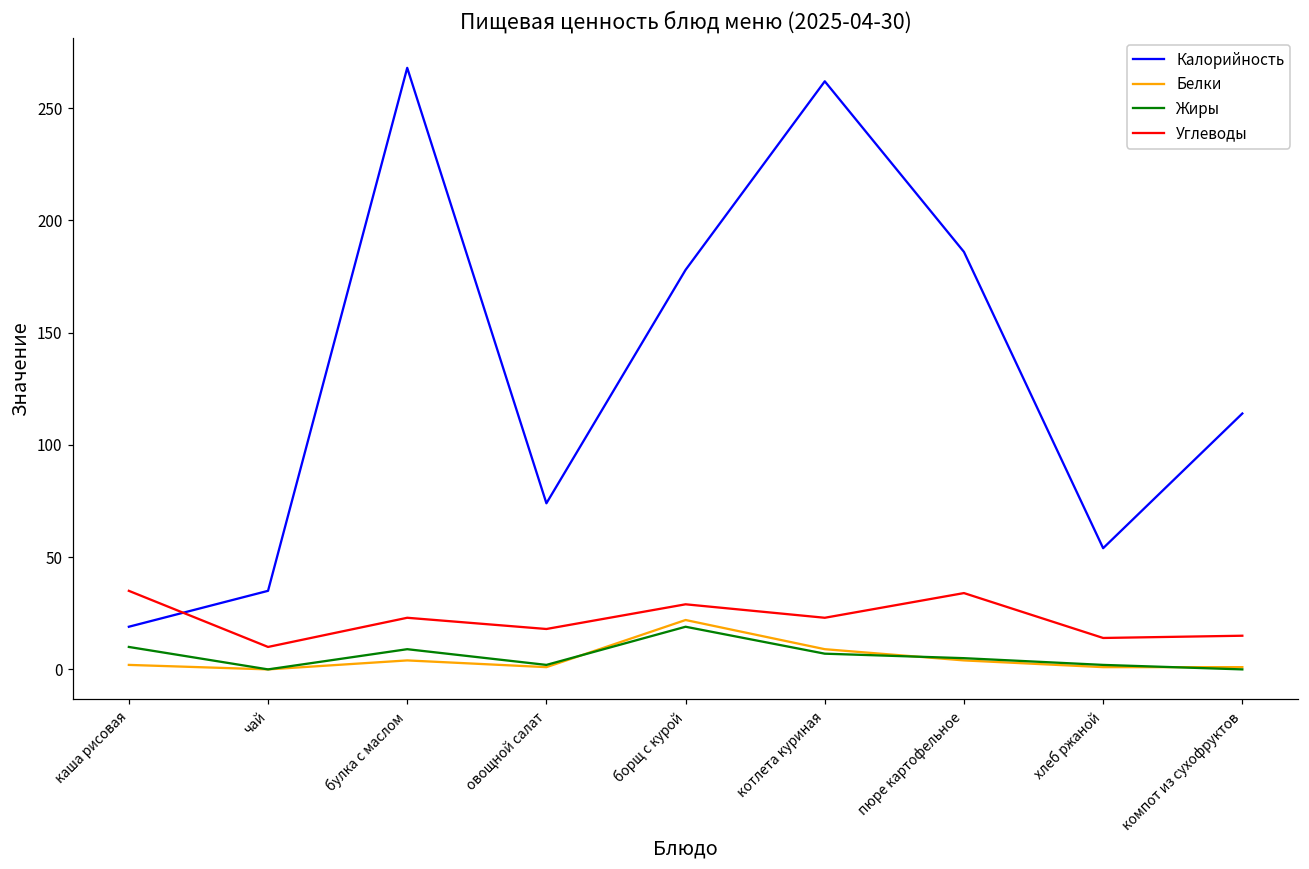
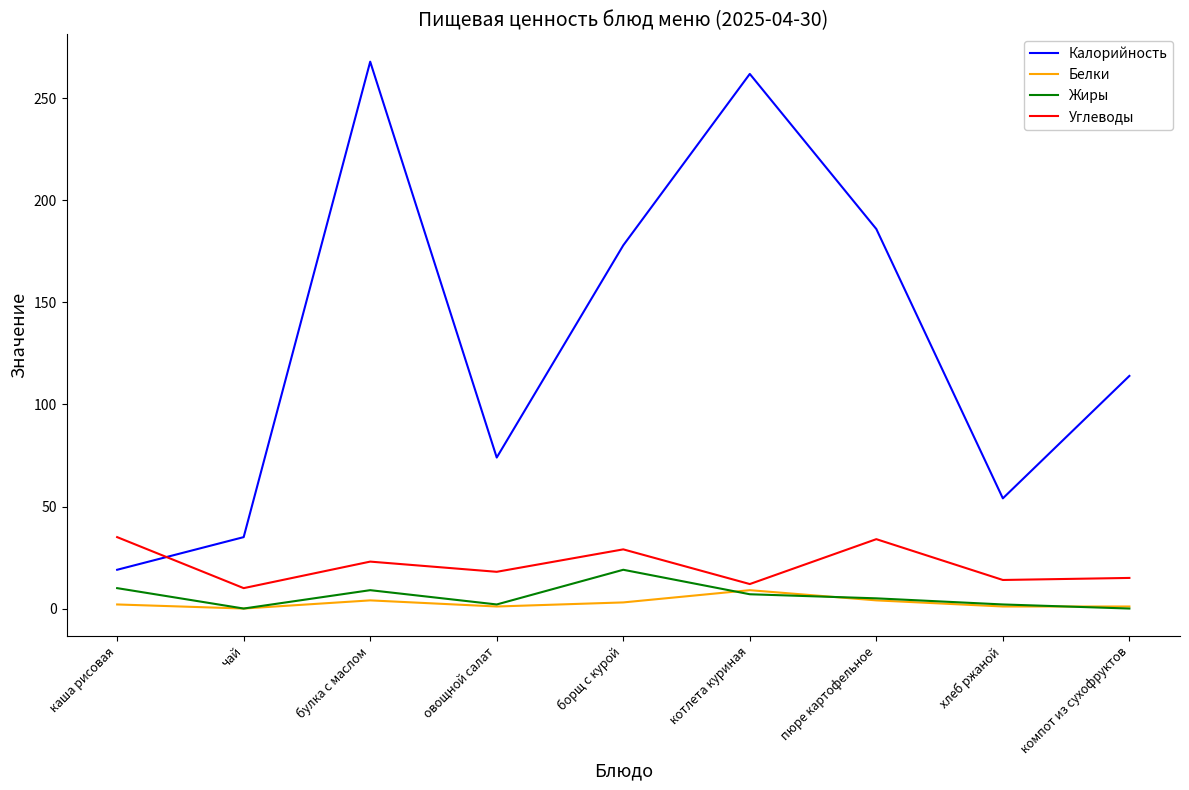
  {
    "Калорийность": {
      "каша рисовая": 19,
      "чай": 35,
      "булка с маслом": 268,
      "овощной салат": 74,
      "борщ с курой": 178,
      "котлета куриная": 262,
      "пюре картофельное": 186,
      "хлеб ржаной": 54,
      "компот из сухофруктов": 114
    },
    "Белки": {
      "каша рисовая": 2,
      "булка с маслом": 4,
-     "борщ с курой": 22,
+     "борщ с курой": 3,
      "котлета куриная": 9
    },
    "Жиры": {
      "каша рисовая": 10,
      "булка с маслом": 9,
      "борщ с курой": 19,
      "котлета куриная": 7
    },
    "Углеводы": {
      "каша рисовая": 35,
      "чай": 10,
      "булка с маслом": 23,
      "овощной салат": 18,
      "борщ с курой": 29,
-     "котлета куриная": 23,
+     "котлета куриная": 12,
      "пюре картофельное": 34,
      "хлеб ржаной": 14,
      "компот из сухофруктов": 15
    }
  }
